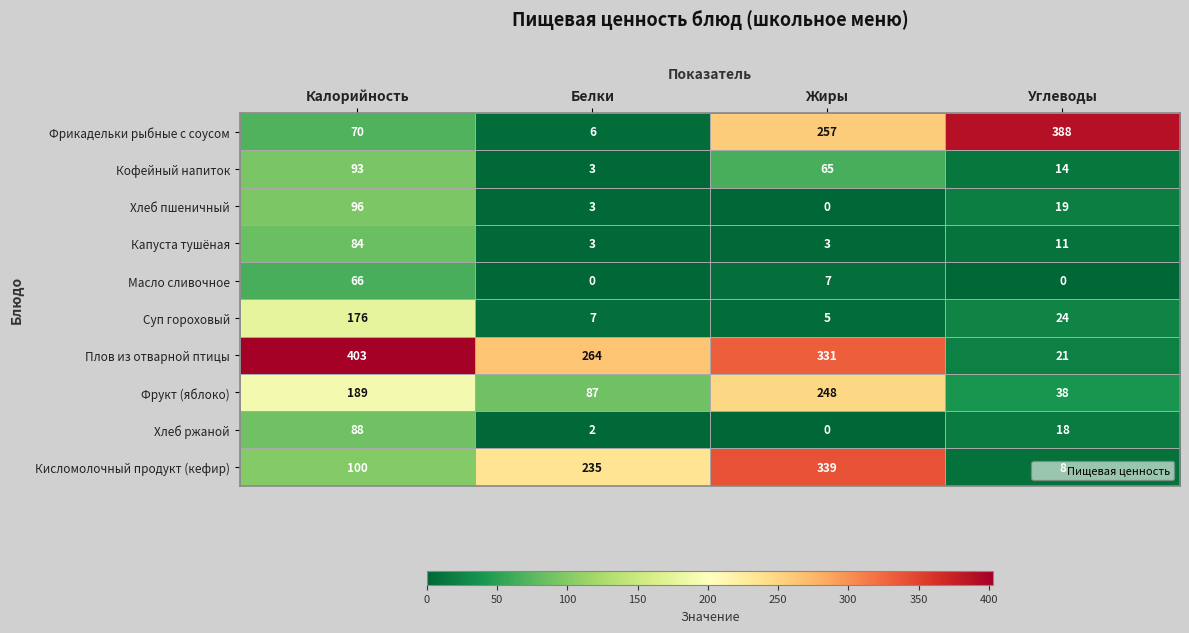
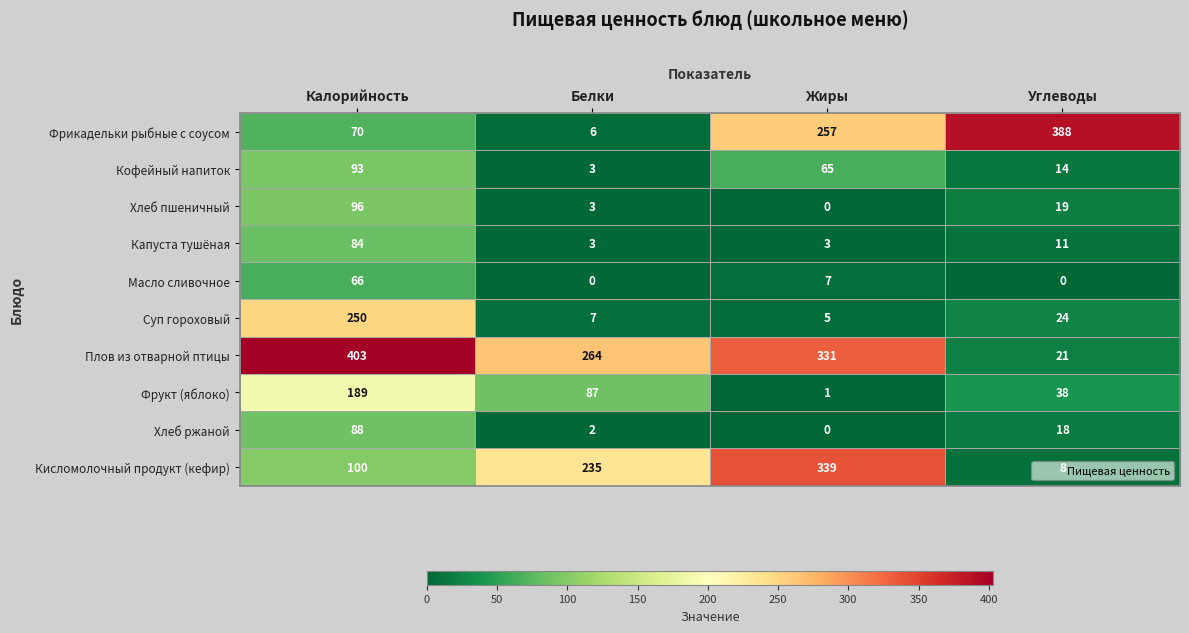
  {
    "Фрикадельки рыбные с соусом": {
      "Калорийность": 70,
      "Белки": 6,
      "Жиры": 257,
      "Углеводы": 388
    },
    "Кофейный напиток": {
      "Калорийность": 93,
      "Белки": 3,
      "Жиры": 65,
      "Углеводы": 14
    },
    "Хлеб пшеничный": {
      "Калорийность": 96,
      "Белки": 3,
      "Жиры": 0,
      "Углеводы": 19
    },
    "Капуста тушёная": {
      "Калорийность": 84,
      "Белки": 3,
      "Жиры": 3,
      "Углеводы": 11
    },
    "Масло сливочное": {
      "Калорийность": 66,
      "Белки": 0,
      "Жиры": 7,
      "Углеводы": 0
    },
    "Суп гороховый": {
-     "Калорийность": 176,
+     "Калорийность": 250,
      "Белки": 7,
      "Жиры": 5,
      "Углеводы": 24
    },
    "Плов из отварной птицы": {
      "Калорийность": 403,
      "Белки": 264,
      "Жиры": 331,
      "Углеводы": 21
    },
    "Фрукт (яблоко)": {
      "Калорийность": 189,
      "Белки": 87,
-     "Жиры": 248,
+     "Жиры": 1,
      "Углеводы": 38
    },
    "Хлеб ржаной": {
      "Калорийность": 88,
      "Белки": 2,
      "Жиры": 0,
      "Углеводы": 18
    },
    "Кисломолочный продукт (кефир)": {
      "Калорийность": 100,
      "Белки": 235,
      "Жиры": 339
    }
  }
